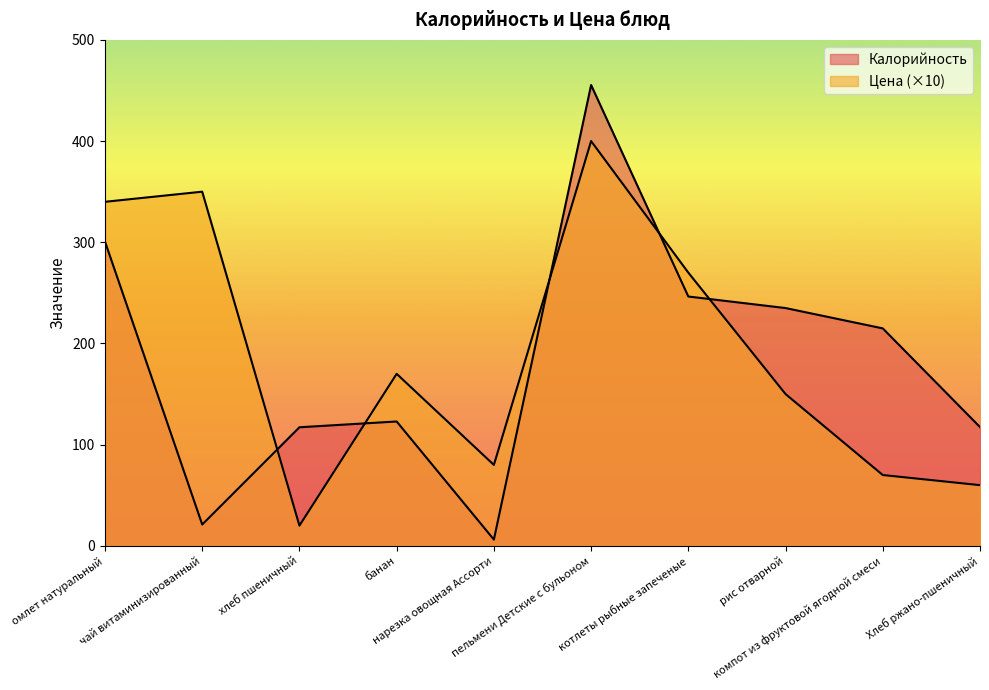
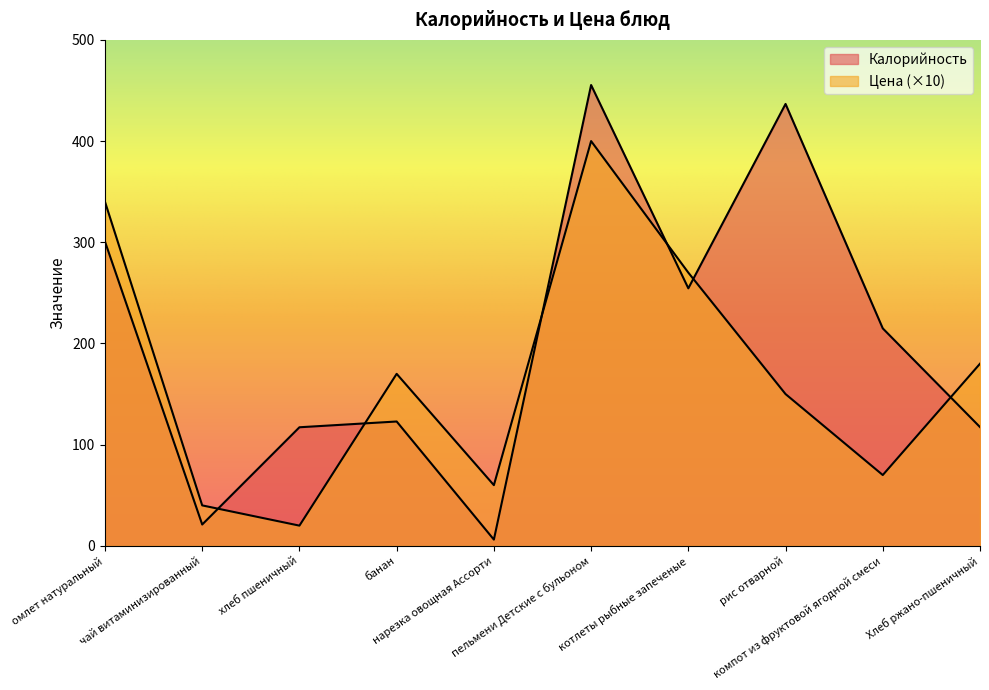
  {
    "Калорийность": {
      "омлет натуральный": 301,
      "чай витаминизированный": 21,
      "хлеб пшеничный": 117,
      "банан": 123,
      "нарезка овощная Ассорти": 6,
      "пельмени Детские с бульоном": 455,
-     "котлеты рыбные запеченые": 246,
-     "рис отварной": 235,
+     "котлеты рыбные запеченые": 255,
+     "рис отварной": 437,
      "компот из фруктовой ягодной смеси": 215,
      "Хлеб ржано-пшеничный": 117
    },
    "Цена (×10)": {
      "омлет натуральный": 340,
-     "чай витаминизированный": 350,
+     "чай витаминизированный": 40,
      "хлеб пшеничный": 20,
      "банан": 170,
-     "нарезка овощная Ассорти": 80,
+     "нарезка овощная Ассорти": 60,
      "пельмени Детские с бульоном": 400,
      "котлеты рыбные запеченые": 270,
      "рис отварной": 150,
      "компот из фруктовой ягодной смеси": 70,
-     "Хлеб ржано-пшеничный": 60
+     "Хлеб ржано-пшеничный": 180
    }
  }
